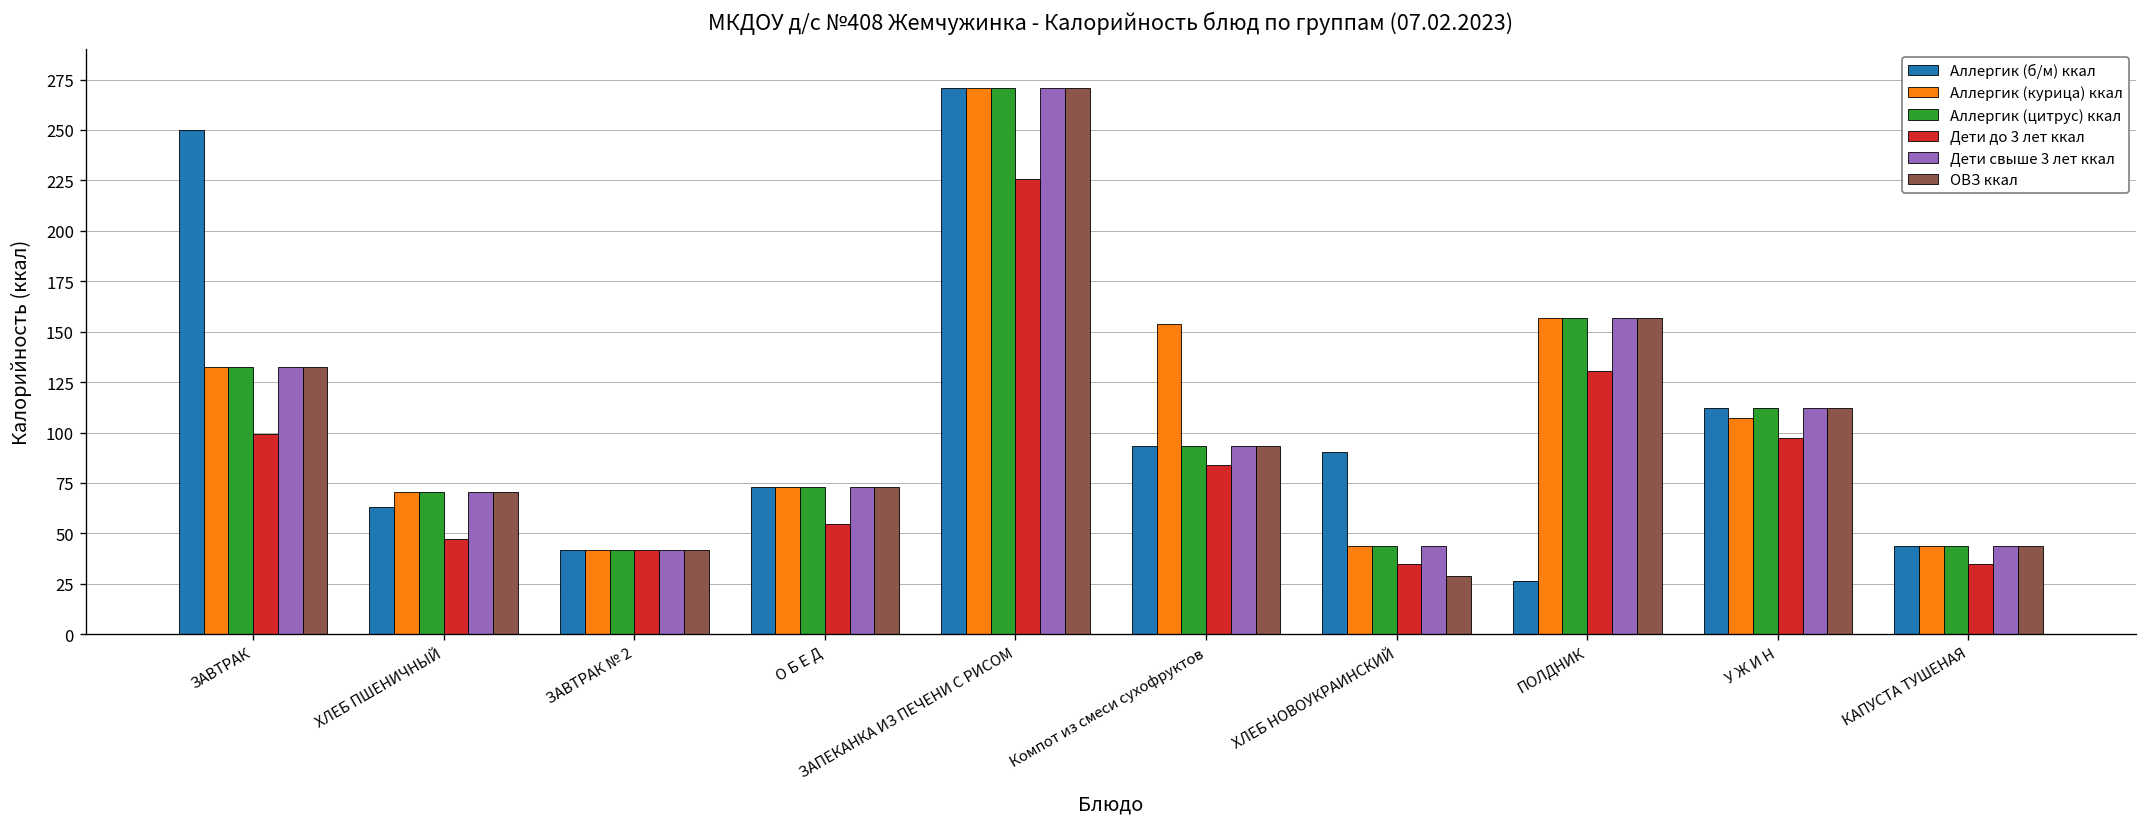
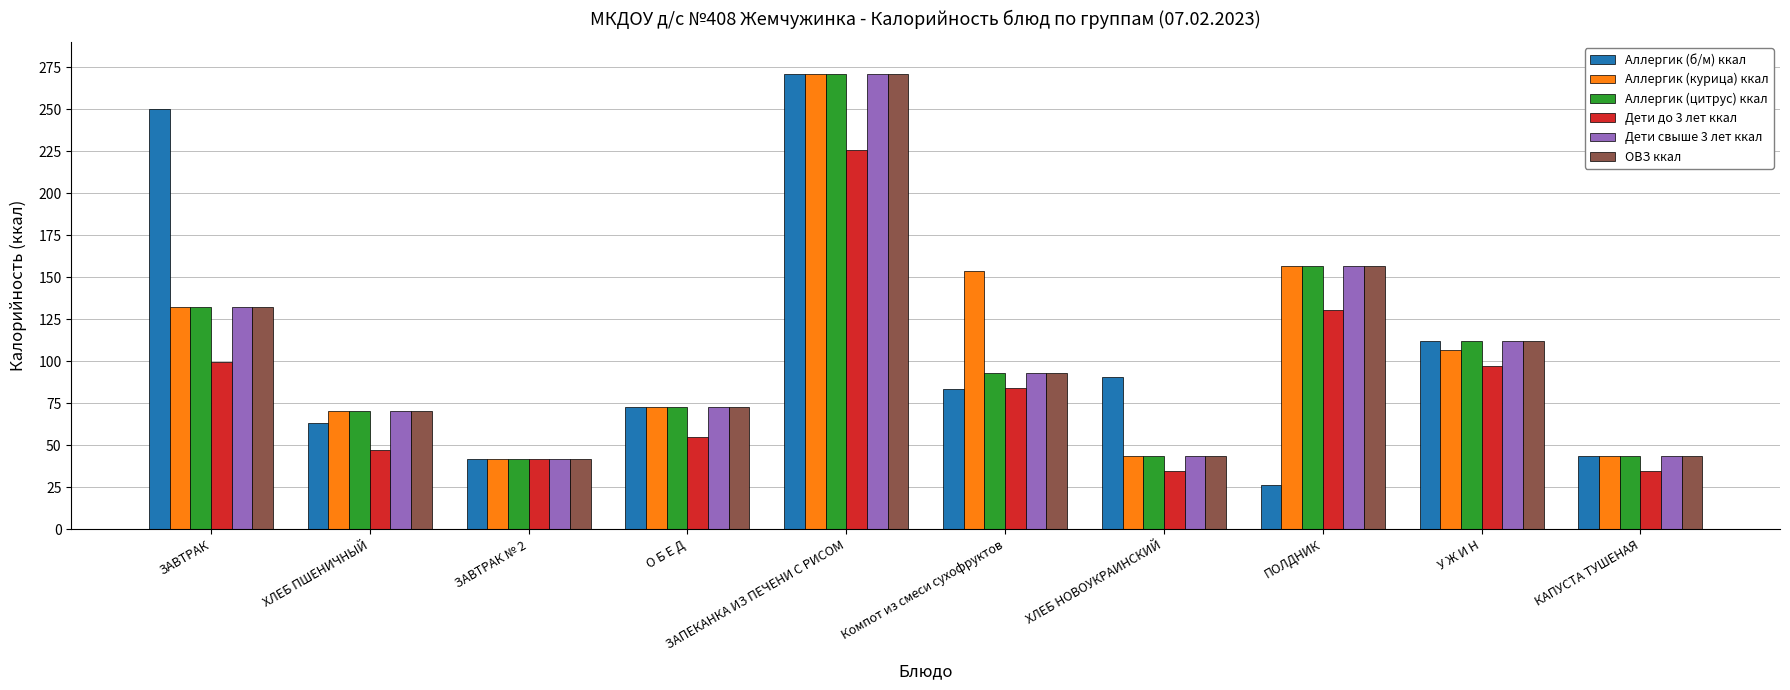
  {
    "Аллергик (б/м) ккал": {
      "ЗАВТРАК": 250,
      "ХЛЕБ ПШЕНИЧНЫЙ": 63,
      "ЗАВТРАК № 2": 42,
      "О Б Е Д": 73,
      "ЗАПЕКАНКА ИЗ ПЕЧЕНИ С РИСОМ": 271,
-     "Компот из смеси сухофруктов": 93,
+     "Компот из смеси сухофруктов": 84,
      "ХЛЕБ НОВОУКРАИНСКИЙ": 91,
      "ПОЛДНИК": 26,
      "У Ж И Н": 112,
      "КАПУСТА ТУШЕНАЯ": 44
    },
    "Аллергик (курица) ккал": {
      "ЗАВТРАК": 132,
      "ХЛЕБ ПШЕНИЧНЫЙ": 71,
      "ЗАВТРАК № 2": 42,
      "О Б Е Д": 73,
      "ЗАПЕКАНКА ИЗ ПЕЧЕНИ С РИСОМ": 271,
      "Компот из смеси сухофруктов": 154,
      "ХЛЕБ НОВОУКРАИНСКИЙ": 44,
      "ПОЛДНИК": 157,
      "У Ж И Н": 107,
      "КАПУСТА ТУШЕНАЯ": 44
    },
    "Аллергик (цитрус) ккал": {
      "ЗАВТРАК": 132,
      "ХЛЕБ ПШЕНИЧНЫЙ": 71,
      "ЗАВТРАК № 2": 42,
      "О Б Е Д": 73,
      "ЗАПЕКАНКА ИЗ ПЕЧЕНИ С РИСОМ": 271,
      "Компот из смеси сухофруктов": 93,
      "ХЛЕБ НОВОУКРАИНСКИЙ": 44,
      "ПОЛДНИК": 157,
      "У Ж И Н": 112,
      "КАПУСТА ТУШЕНАЯ": 44
    },
    "Дети до 3 лет ккал": {
      "ЗАВТРАК": 99,
      "ХЛЕБ ПШЕНИЧНЫЙ": 47,
      "ЗАВТРАК № 2": 42,
      "О Б Е Д": 55,
      "ЗАПЕКАНКА ИЗ ПЕЧЕНИ С РИСОМ": 226,
      "Компот из смеси сухофруктов": 84,
      "ХЛЕБ НОВОУКРАИНСКИЙ": 35,
      "ПОЛДНИК": 131,
      "У Ж И Н": 97,
      "КАПУСТА ТУШЕНАЯ": 35
    },
    "Дети свыше 3 лет ккал": {
      "ЗАВТРАК": 132,
      "ХЛЕБ ПШЕНИЧНЫЙ": 71,
      "ЗАВТРАК № 2": 42,
      "О Б Е Д": 73,
      "ЗАПЕКАНКА ИЗ ПЕЧЕНИ С РИСОМ": 271,
      "Компот из смеси сухофруктов": 93,
      "ХЛЕБ НОВОУКРАИНСКИЙ": 44,
      "ПОЛДНИК": 157,
      "У Ж И Н": 112,
      "КАПУСТА ТУШЕНАЯ": 44
    },
    "ОВЗ ккал": {
      "ЗАВТРАК": 132,
      "ХЛЕБ ПШЕНИЧНЫЙ": 71,
      "ЗАВТРАК № 2": 42,
      "О Б Е Д": 73,
      "ЗАПЕКАНКА ИЗ ПЕЧЕНИ С РИСОМ": 271,
      "Компот из смеси сухофруктов": 93,
-     "ХЛЕБ НОВОУКРАИНСКИЙ": 29,
+     "ХЛЕБ НОВОУКРАИНСКИЙ": 44,
      "ПОЛДНИК": 157,
      "У Ж И Н": 112,
      "КАПУСТА ТУШЕНАЯ": 44
    }
  }
